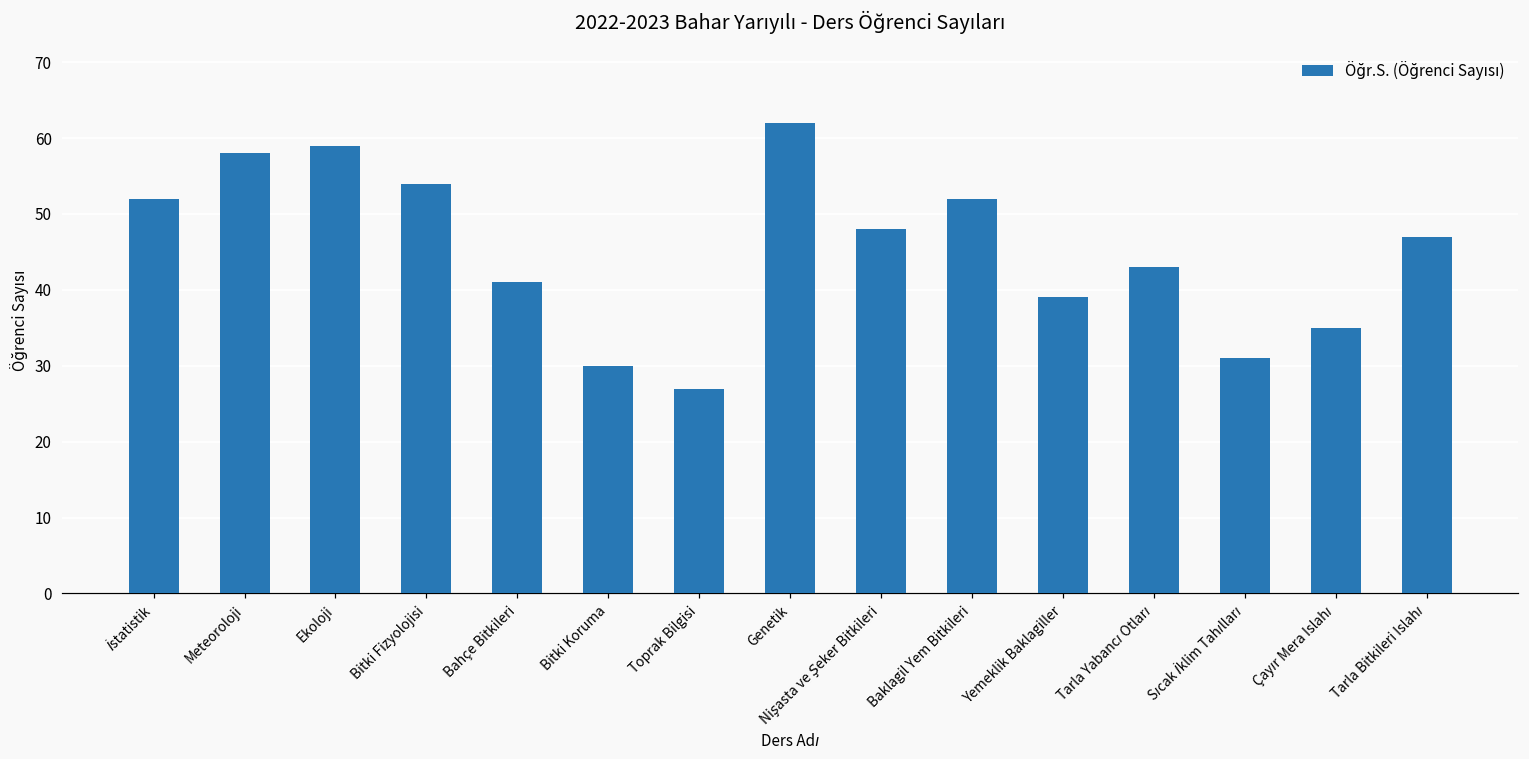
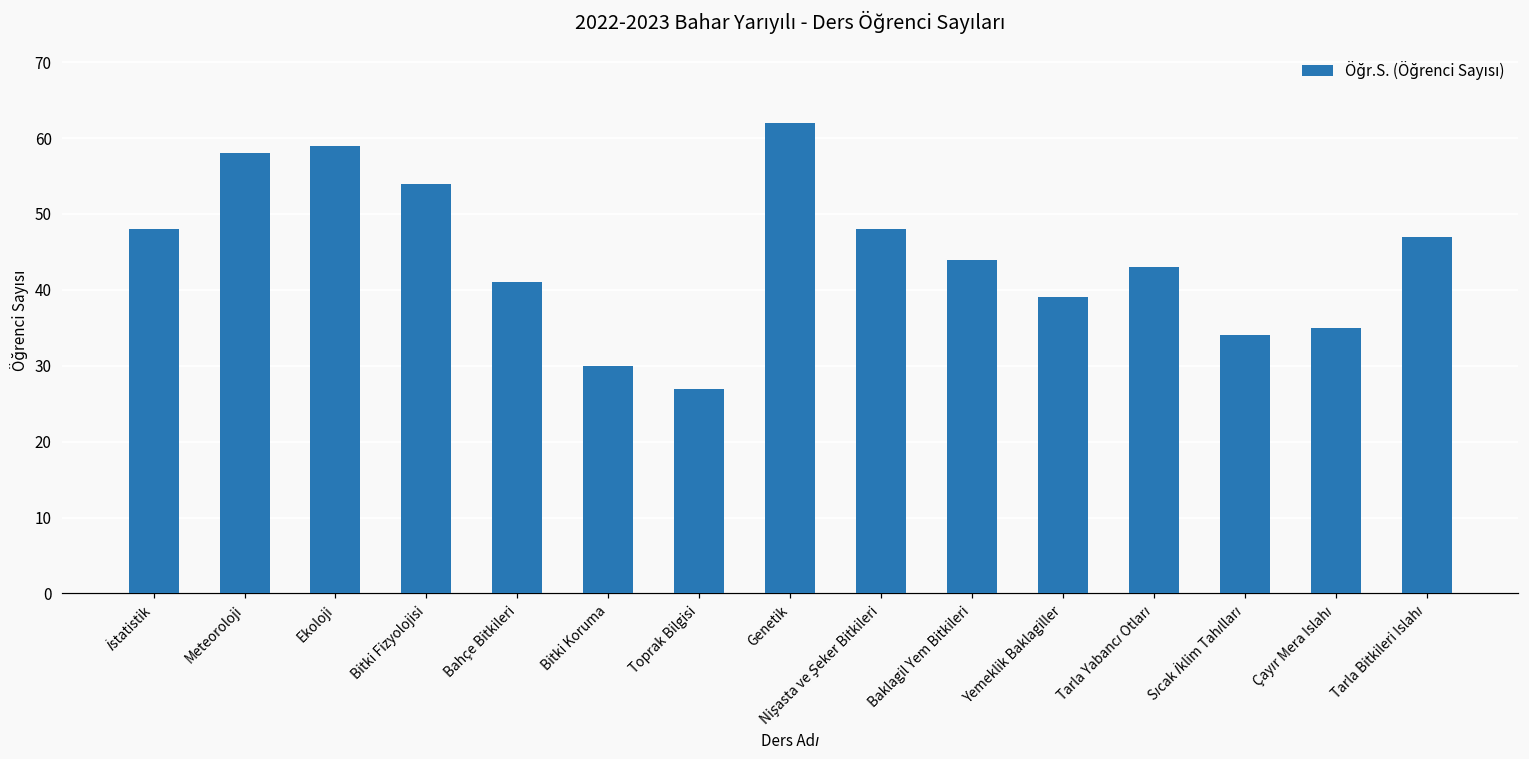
  {
-   "İstatistik": 52,
+   "İstatistik": 48,
    "Meteoroloji": 58,
    "Ekoloji": 59,
    "Bitki Fizyolojisi": 54,
    "Bahçe Bitkileri": 41,
    "Bitki Koruma": 30,
    "Toprak Bilgisi": 27,
    "Genetik": 62,
    "Nişasta ve Şeker Bitkileri": 48,
-   "Baklagil Yem Bitkileri": 52,
+   "Baklagil Yem Bitkileri": 44,
    "Yemeklik Baklagiller": 39,
    "Tarla Yabancı Otları": 43,
-   "Sıcak İklim Tahılları": 31,
+   "Sıcak İklim Tahılları": 34,
    "Çayır Mera Islahı": 35,
    "Tarla Bitkileri Islahı": 47
  }
